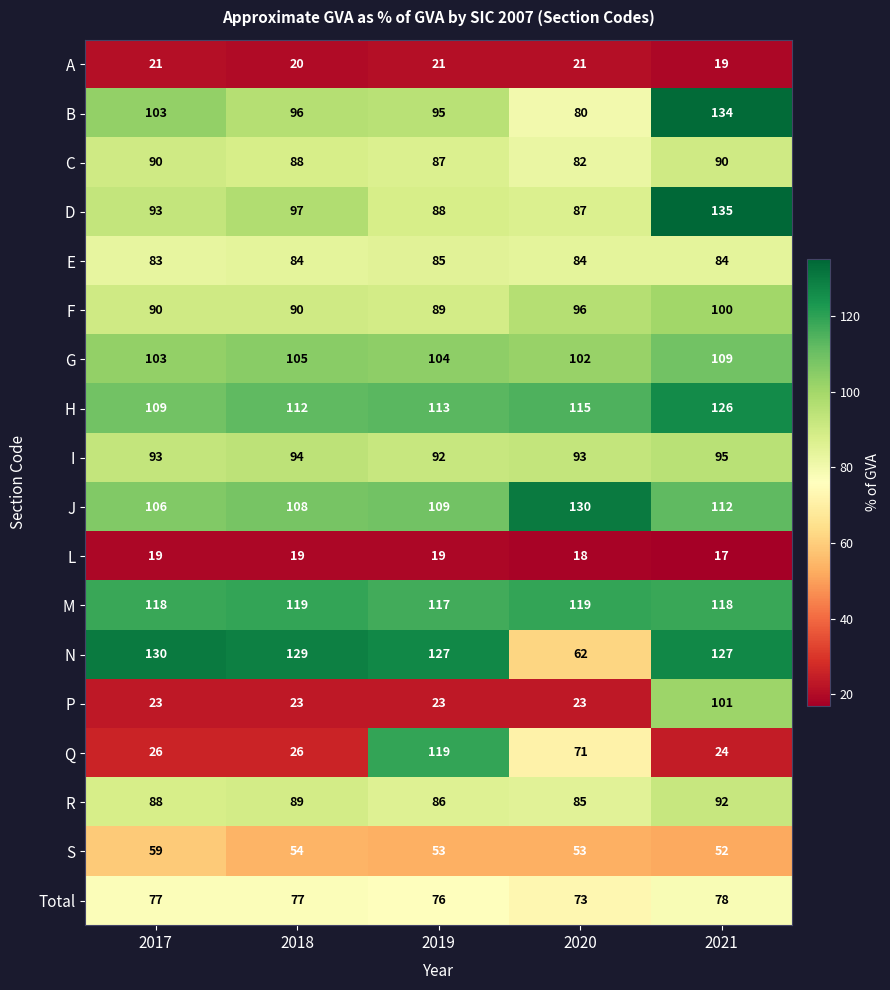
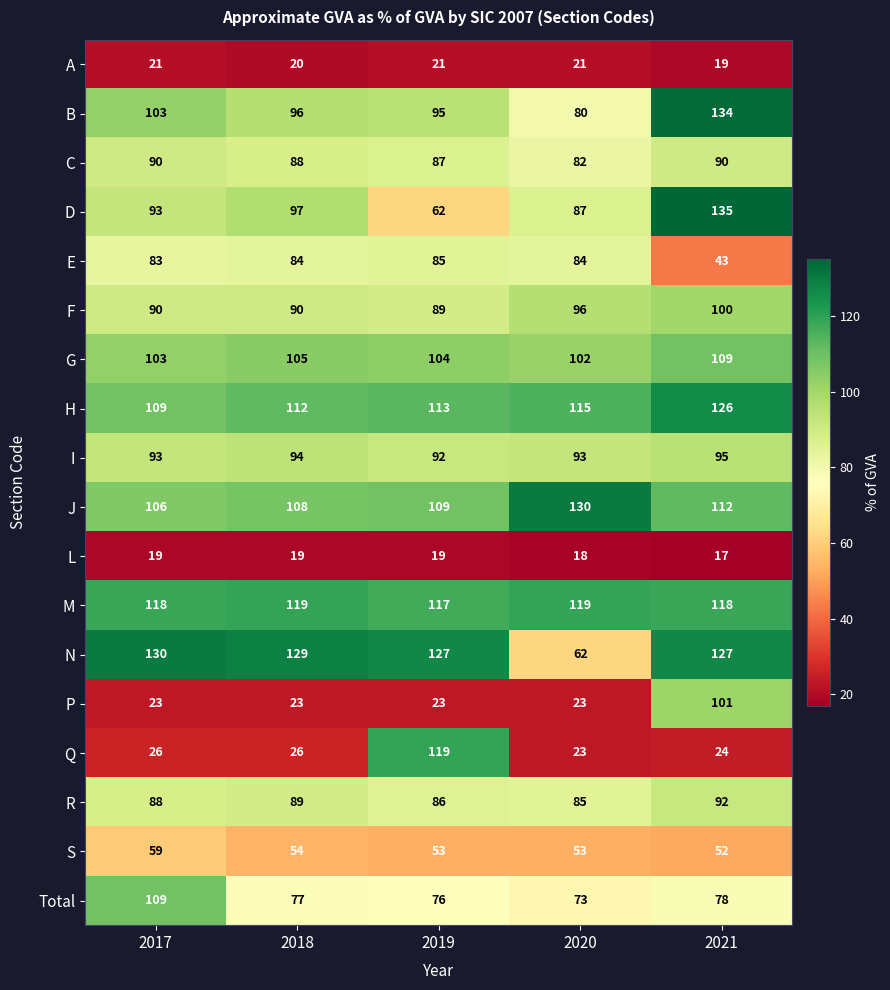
  {
    "A": {
      "2017": 21,
      "2018": 20,
      "2019": 21,
      "2020": 21,
      "2021": 19
    },
    "B": {
      "2017": 103,
      "2018": 96,
      "2019": 95,
      "2020": 80,
      "2021": 134
    },
    "C": {
      "2017": 90,
      "2018": 88,
      "2019": 87,
      "2020": 82,
      "2021": 90
    },
    "D": {
      "2017": 93,
      "2018": 97,
-     "2019": 88,
+     "2019": 62,
      "2020": 87,
      "2021": 135
    },
    "E": {
      "2017": 83,
      "2018": 84,
      "2019": 85,
      "2020": 84,
-     "2021": 84
+     "2021": 43
    },
    "F": {
      "2017": 90,
      "2018": 90,
      "2019": 89,
      "2020": 96,
      "2021": 100
    },
    "G": {
      "2017": 103,
      "2018": 105,
      "2019": 104,
      "2020": 102,
      "2021": 109
    },
    "H": {
      "2017": 109,
      "2018": 112,
      "2019": 113,
      "2020": 115,
      "2021": 126
    },
    "I": {
      "2017": 93,
      "2018": 94,
      "2019": 92,
      "2020": 93,
      "2021": 95
    },
    "J": {
      "2017": 106,
      "2018": 108,
      "2019": 109,
      "2020": 130,
      "2021": 112
    },
    "L": {
      "2017": 19,
      "2018": 19,
      "2019": 19,
      "2020": 18,
      "2021": 17
    },
    "M": {
      "2017": 118,
      "2018": 119,
      "2019": 117,
      "2020": 119,
      "2021": 118
    },
    "N": {
      "2017": 130,
      "2018": 129,
      "2019": 127,
      "2020": 62,
      "2021": 127
    },
    "P": {
      "2017": 23,
      "2018": 23,
      "2019": 23,
      "2020": 23,
      "2021": 101
    },
    "Q": {
      "2017": 26,
      "2018": 26,
      "2019": 119,
-     "2020": 71,
+     "2020": 23,
      "2021": 24
    },
    "R": {
      "2017": 88,
      "2018": 89,
      "2019": 86,
      "2020": 85,
      "2021": 92
    },
    "S": {
      "2017": 59,
      "2018": 54,
      "2019": 53,
      "2020": 53,
      "2021": 52
    },
    "Total": {
-     "2017": 77,
+     "2017": 109,
      "2018": 77,
      "2019": 76,
      "2020": 73,
      "2021": 78
    }
  }
